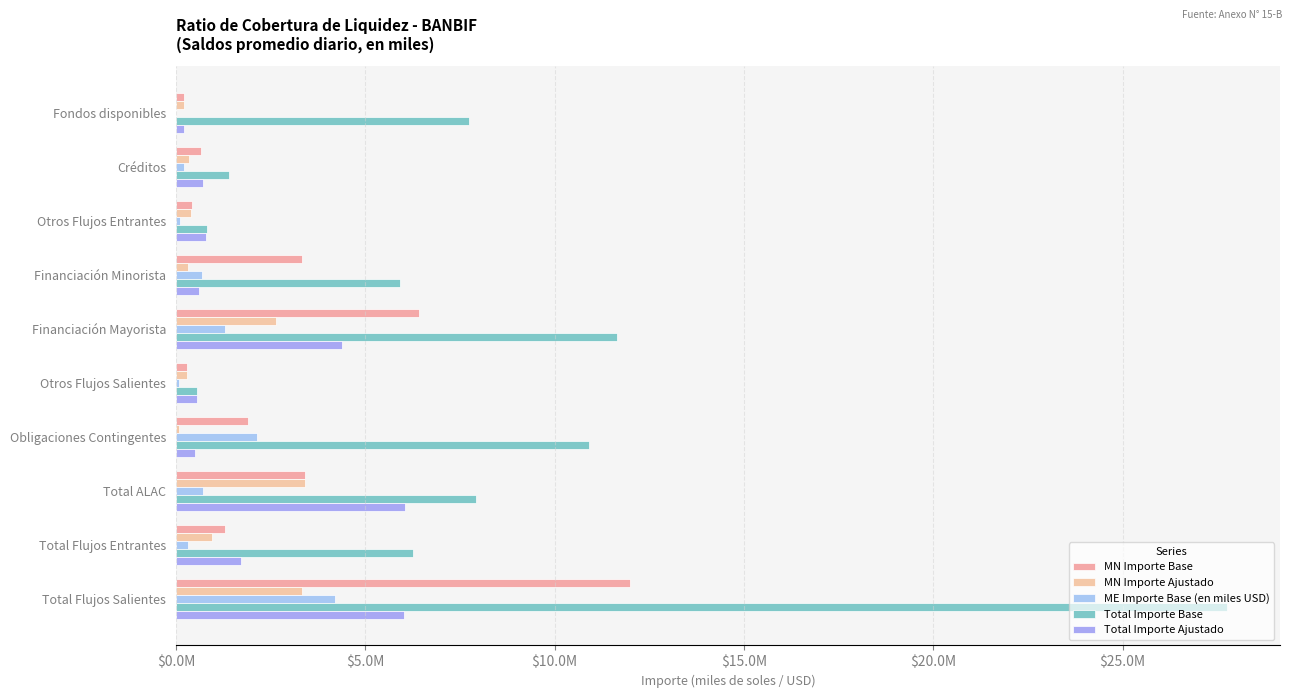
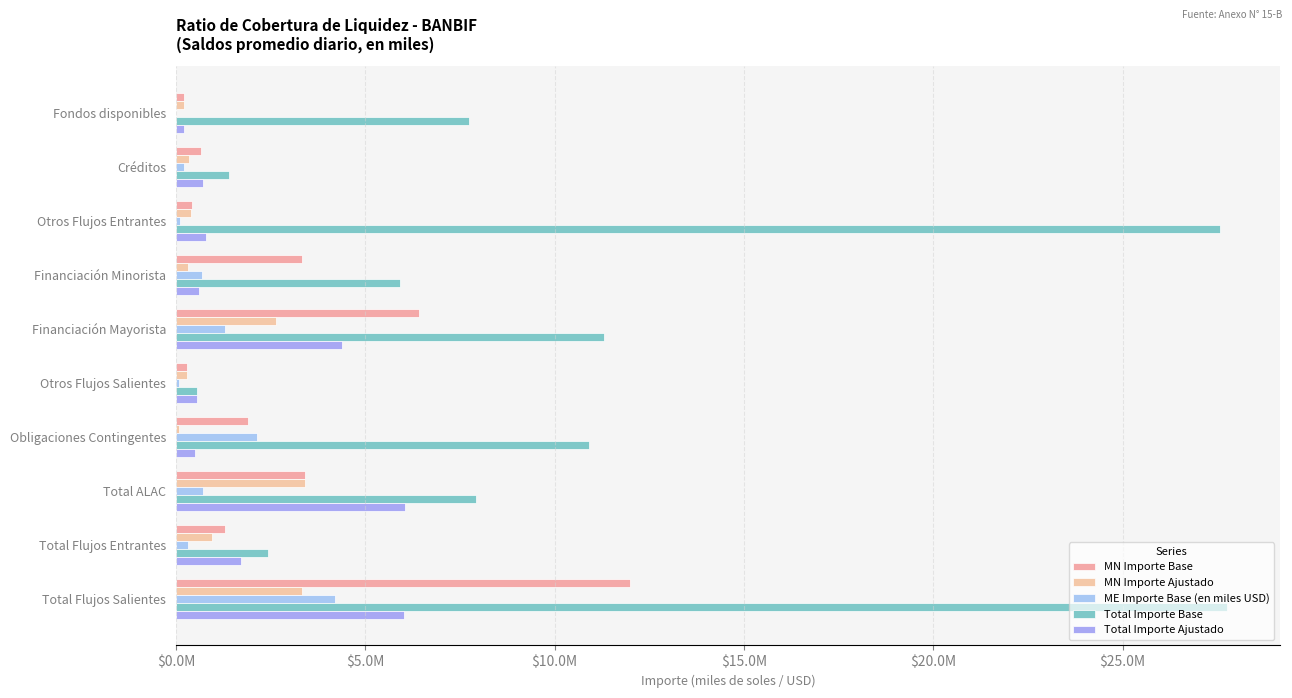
  {
    "Total Importe Base": {
      "Fondos disponibles": "$7700000",
      "Créditos": "$1400000",
-     "Otros Flujos Entrantes": "$800000",
+     "Otros Flujos Entrantes": "$27600000",
      "Financiación Minorista": "$5900000",
-     "Financiación Mayorista": "$11600000",
+     "Financiación Mayorista": "$11300000",
      "Otros Flujos Salientes": "$600000",
      "Obligaciones Contingentes": "$10900000",
      "Total ALAC": "$7900000",
-     "Total Flujos Entrantes": "$6300000"
+     "Total Flujos Entrantes": "$2400000"
    }
  }
